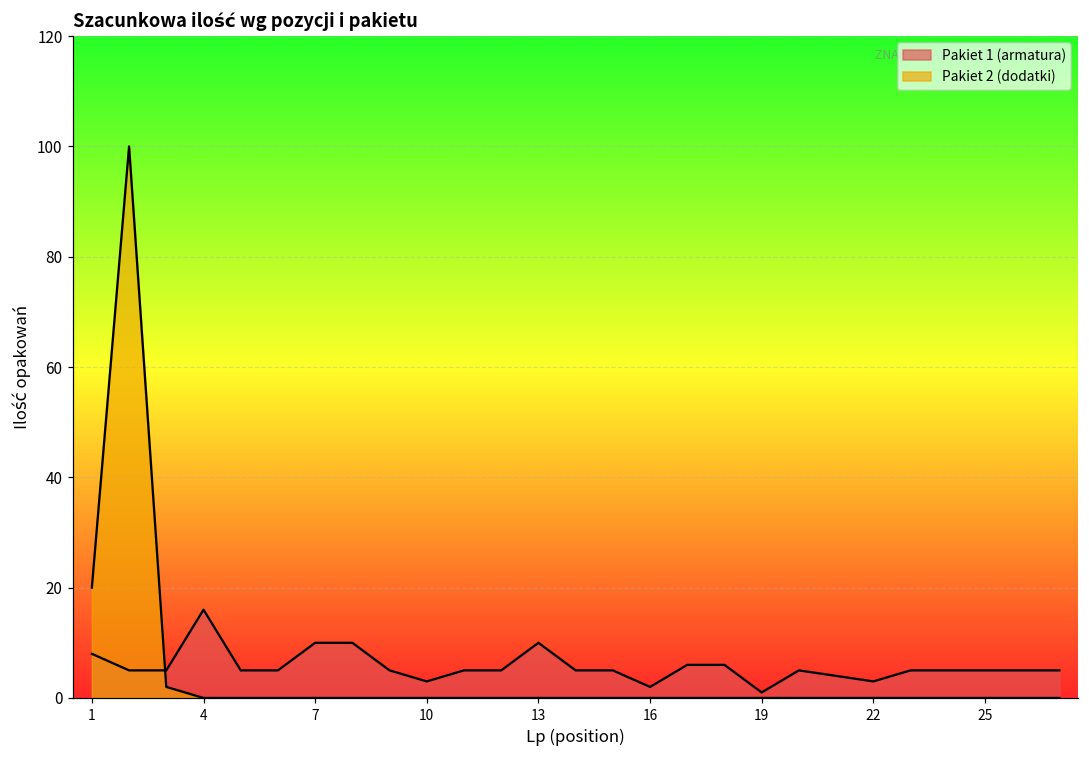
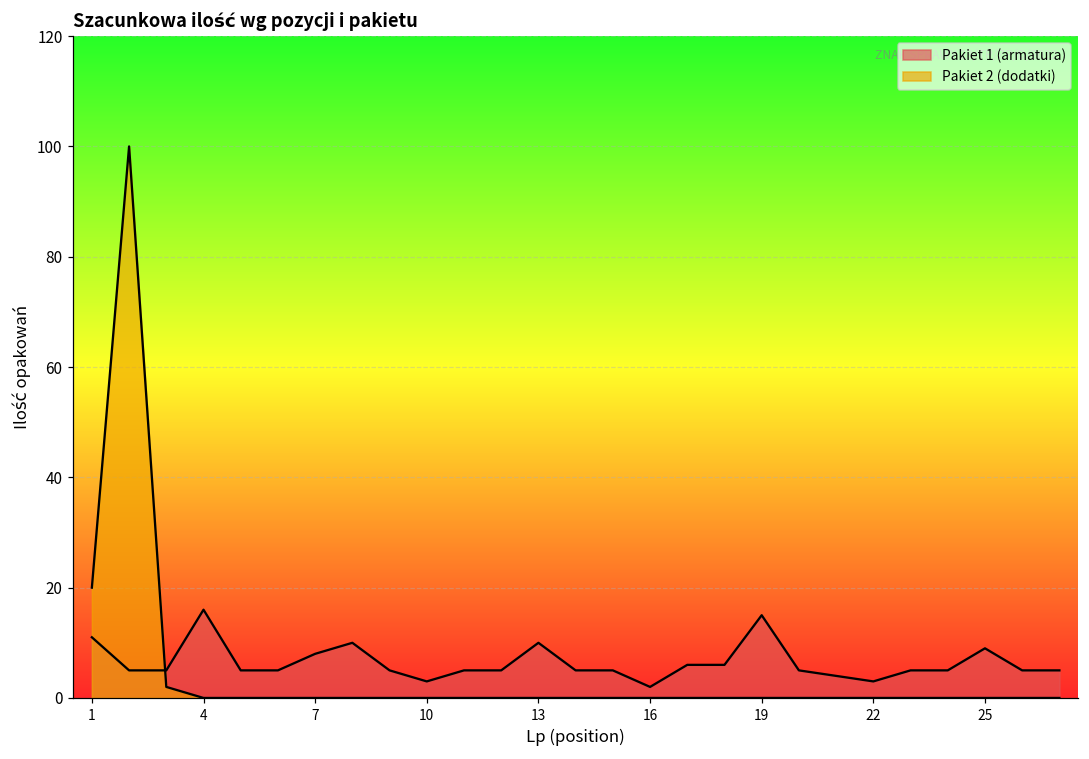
  {
    "Pakiet 1 (armatura)": {
-     "1": 8,
+     "1": 11,
      "4": 16,
-     "7": 10,
+     "7": 8,
      "10": 3,
      "13": 10,
      "16": 2,
-     "19": 1,
+     "19": 15,
      "22": 3,
-     "25": 5
+     "25": 9
    },
    "Pakiet 2 (dodatki)": {
      "1": 20,
      "4": 0,
      "7": 0,
      "10": 0,
      "13": 0,
      "16": 0,
      "19": 0,
      "22": 0,
      "25": 0
    }
  }
